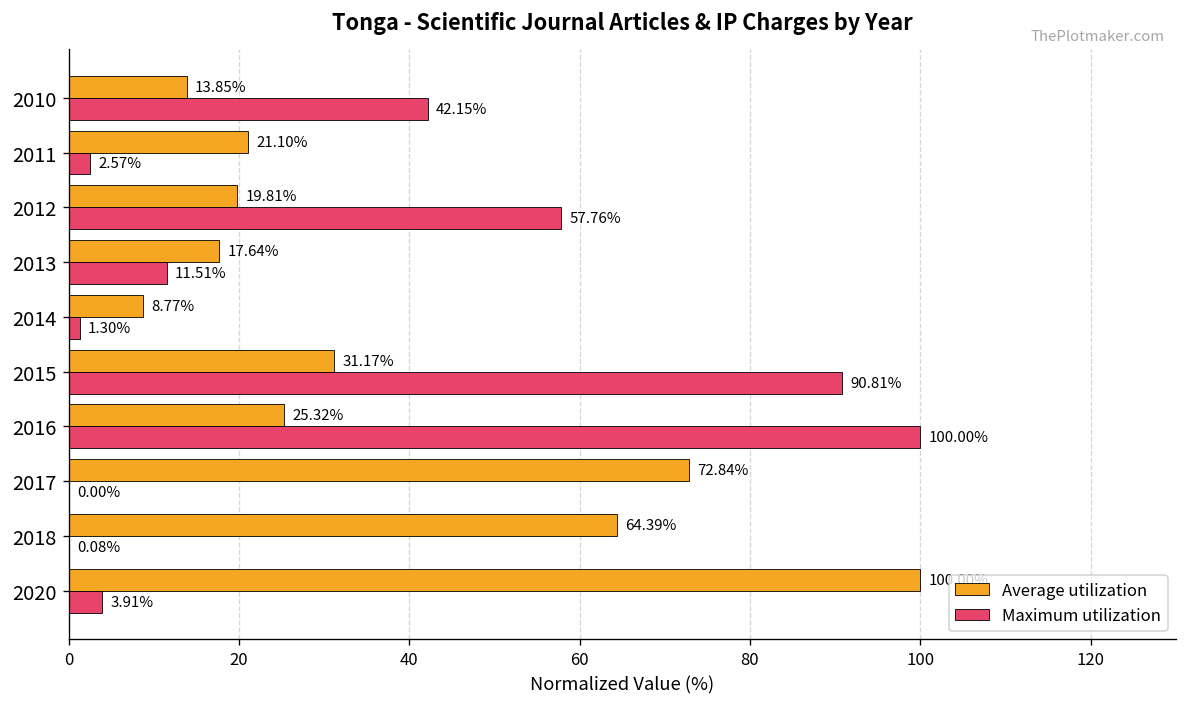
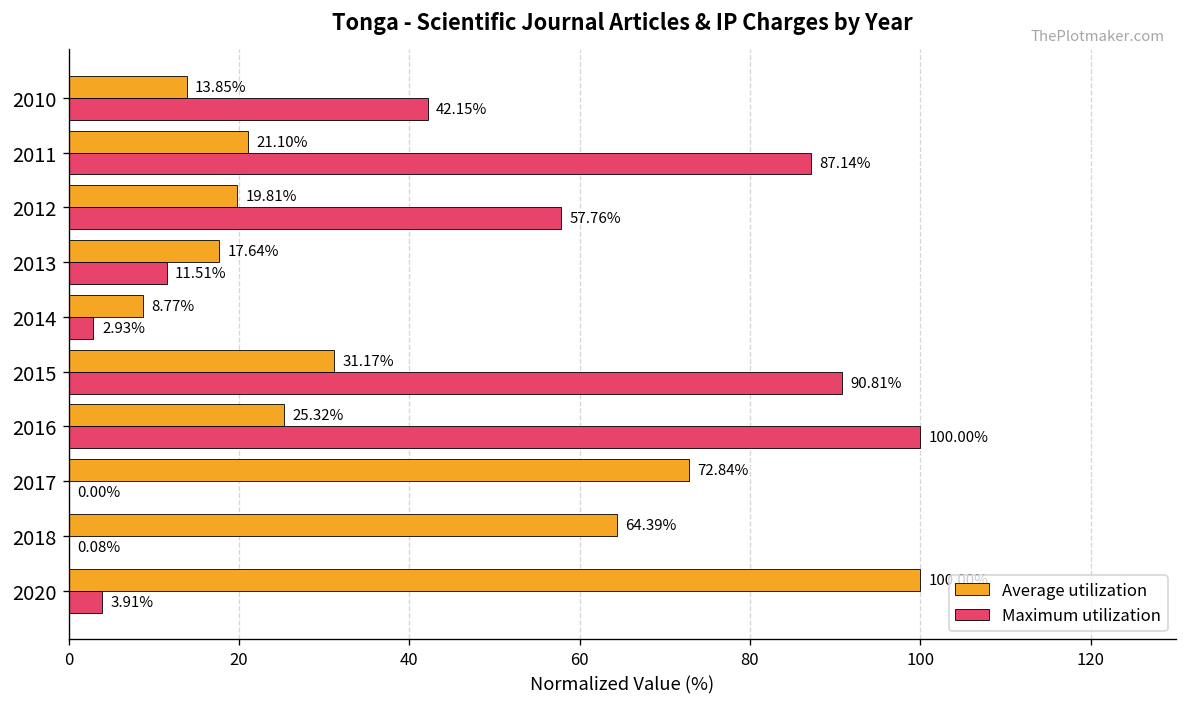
  {
    "Average utilization": {
      "2010": "13.85%",
      "2011": "21.10%",
      "2012": "19.81%",
      "2013": "17.64%",
      "2014": "8.77%",
      "2015": "31.17%",
      "2016": "25.32%",
      "2017": "72.84%",
      "2018": "64.39%"
    },
    "Maximum utilization": {
      "2010": "42.15%",
-     "2011": "2.57%",
+     "2011": "87.14%",
      "2012": "57.76%",
      "2013": "11.51%",
-     "2014": "1.30%",
+     "2014": "2.93%",
      "2015": "90.81%",
      "2016": "100.00%",
      "2017": "0.00%",
      "2018": "0.08%",
      "2020": "3.91%"
    }
  }
